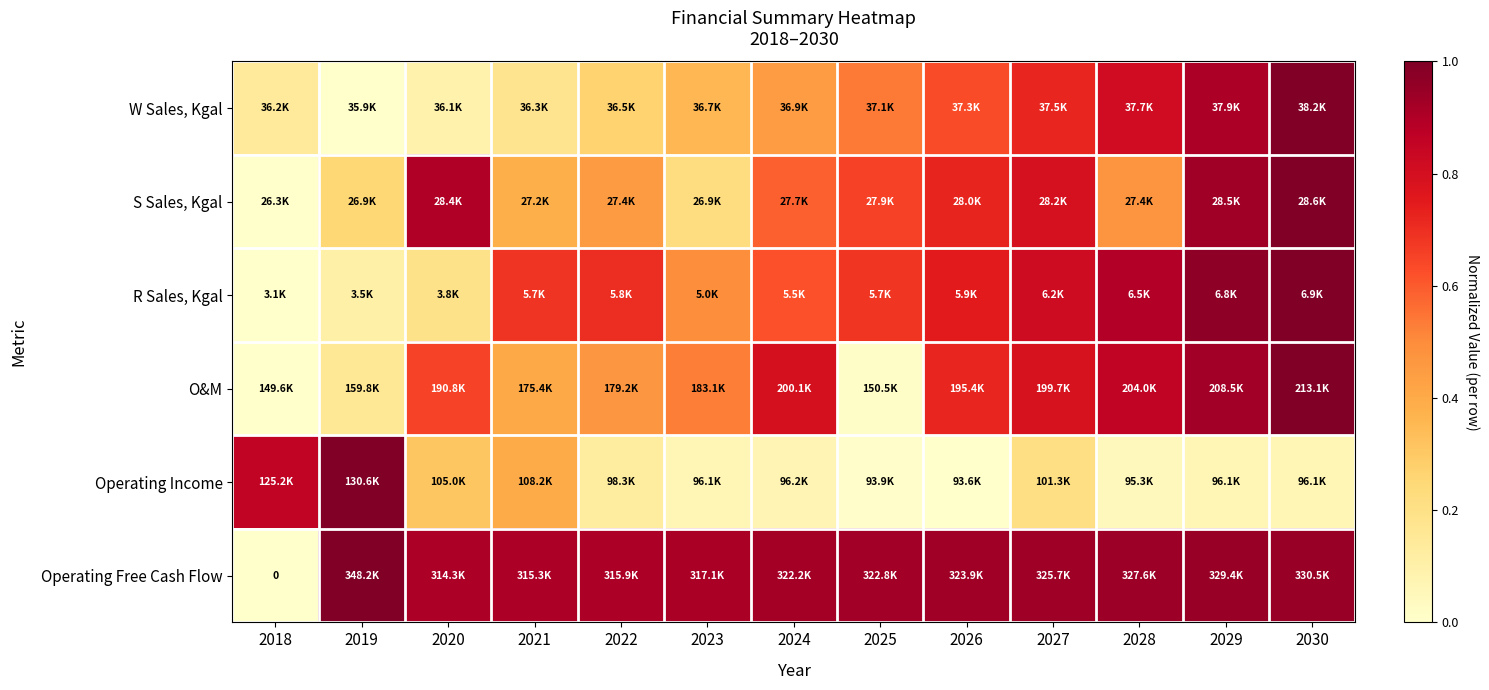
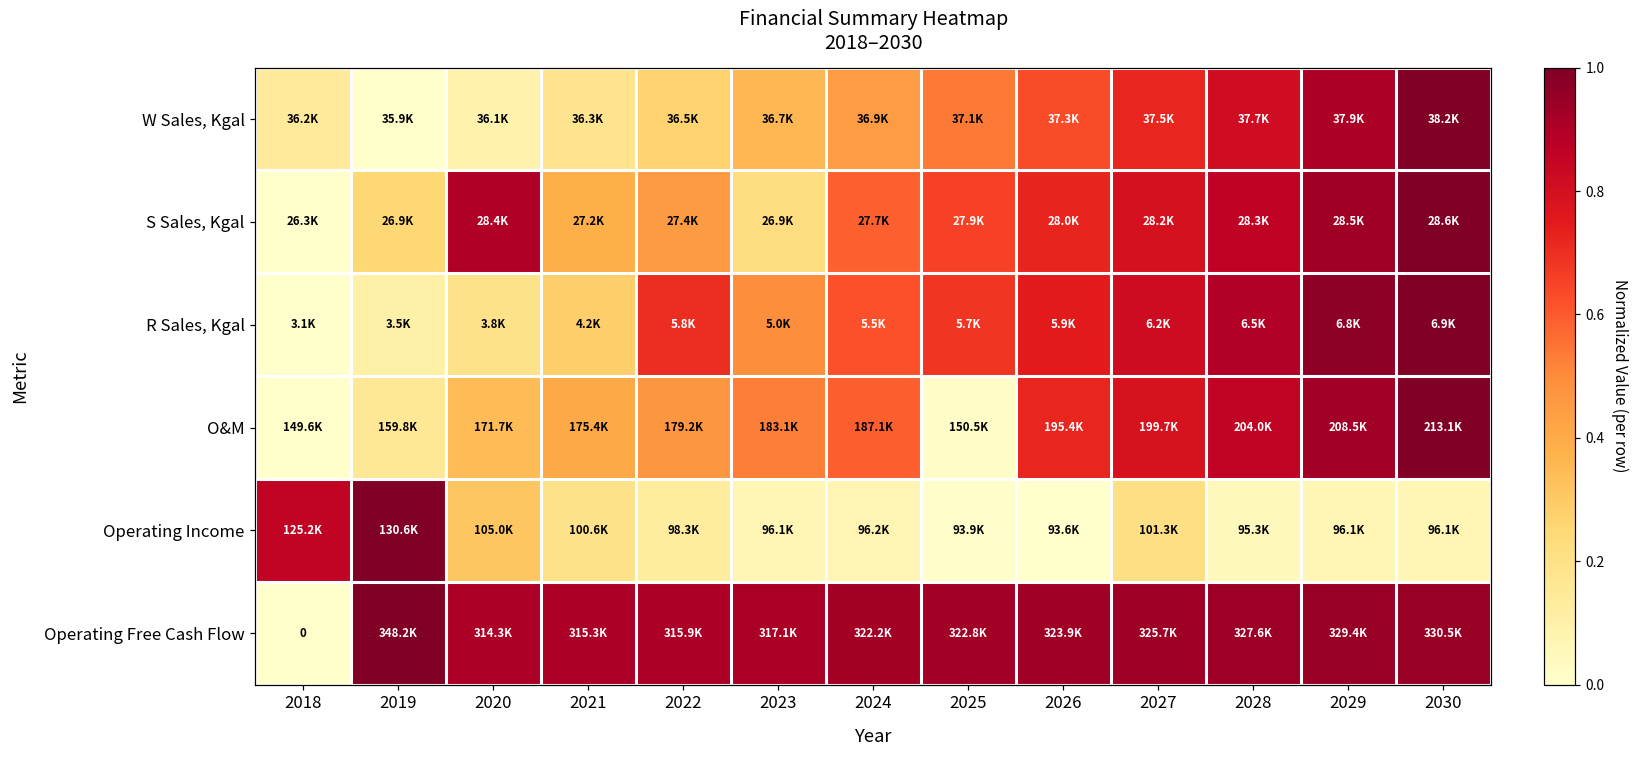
  {
    "W Sales, Kgal": {
      "2018": "36.2K",
      "2019": "35.9K",
      "2020": "36.1K",
      "2021": "36.3K",
      "2022": "36.5K",
      "2023": "36.7K",
      "2024": "36.9K",
      "2025": "37.1K",
      "2026": "37.3K",
      "2027": "37.5K",
      "2028": "37.7K",
      "2029": "37.9K",
      "2030": "38.2K"
    },
    "S Sales, Kgal": {
      "2018": "26.3K",
      "2019": "26.9K",
      "2020": "28.4K",
      "2021": "27.2K",
      "2022": "27.4K",
      "2023": "26.9K",
      "2024": "27.7K",
      "2025": "27.9K",
      "2026": "28.0K",
      "2027": "28.2K",
-     "2028": "27.4K",
+     "2028": "28.3K",
      "2029": "28.5K",
      "2030": "28.6K"
    },
    "R Sales, Kgal": {
      "2018": "3.1K",
      "2019": "3.5K",
      "2020": "3.8K",
-     "2021": "5.7K",
+     "2021": "4.2K",
      "2022": "5.8K",
      "2023": "5.0K",
      "2024": "5.5K",
      "2025": "5.7K",
      "2026": "5.9K",
      "2027": "6.2K",
      "2028": "6.5K",
      "2029": "6.8K",
      "2030": "6.9K"
    },
    "O&M": {
      "2018": "149.6K",
      "2019": "159.8K",
-     "2020": "190.8K",
+     "2020": "171.7K",
      "2021": "175.4K",
      "2022": "179.2K",
      "2023": "183.1K",
-     "2024": "200.1K",
+     "2024": "187.1K",
      "2025": "150.5K",
      "2026": "195.4K",
      "2027": "199.7K",
      "2028": "204.0K",
      "2029": "208.5K",
      "2030": "213.1K"
    },
    "Operating Income": {
      "2018": "125.2K",
      "2019": "130.6K",
      "2020": "105.0K",
-     "2021": "108.2K",
+     "2021": "100.6K",
      "2022": "98.3K",
      "2023": "96.1K",
      "2024": "96.2K",
      "2025": "93.9K",
      "2026": "93.6K",
      "2027": "101.3K",
      "2028": "95.3K",
      "2029": "96.1K",
      "2030": "96.1K"
    },
    "Operating Free Cash Flow": {
      "2018": "0",
      "2019": "348.2K",
      "2020": "314.3K",
      "2021": "315.3K",
      "2022": "315.9K",
      "2023": "317.1K",
      "2024": "322.2K",
      "2025": "322.8K",
      "2026": "323.9K",
      "2027": "325.7K",
      "2028": "327.6K",
      "2029": "329.4K",
      "2030": "330.5K"
    }
  }
